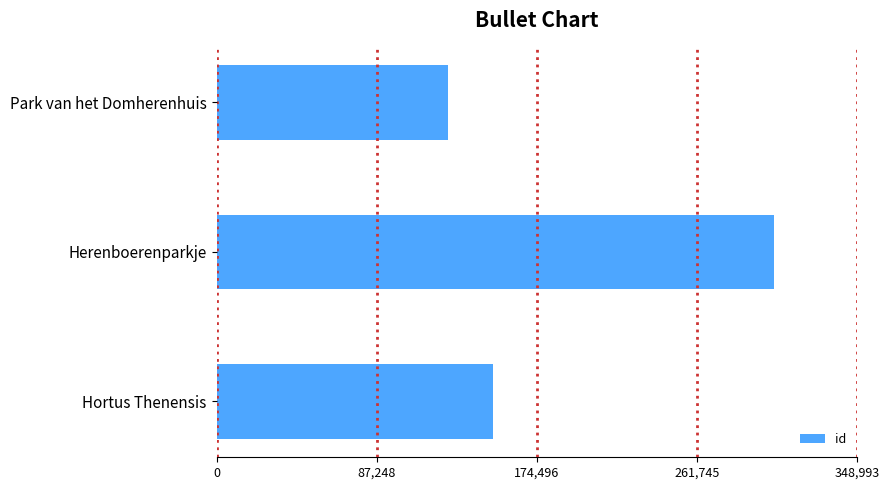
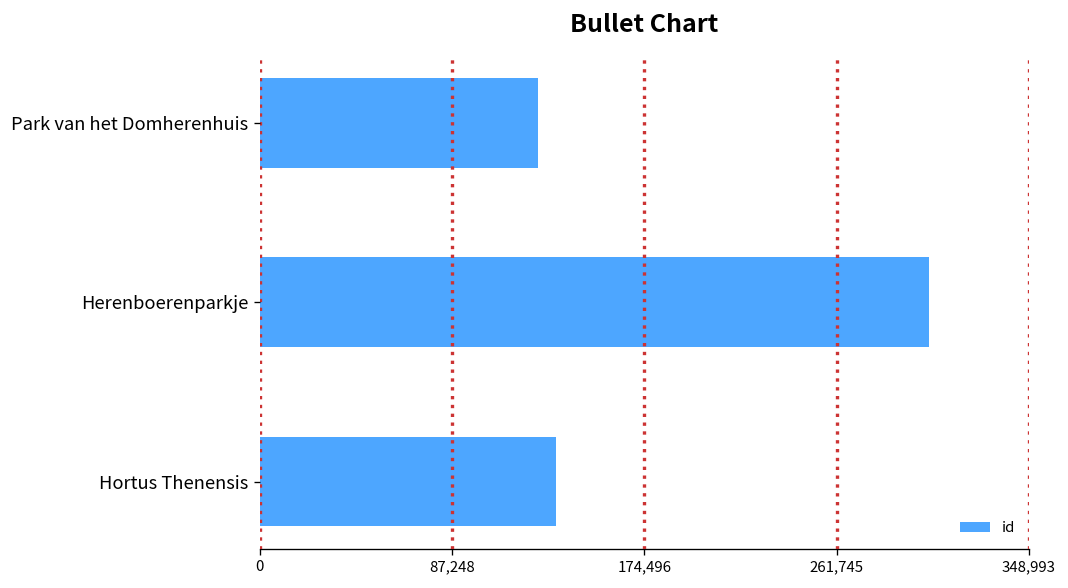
  {
    "Park van het Domherenhuis": "126,000",
    "Herenboerenparkje": "303,000",
-   "Hortus Thenensis": "151,000"
+   "Hortus Thenensis": "134,000"
  }
